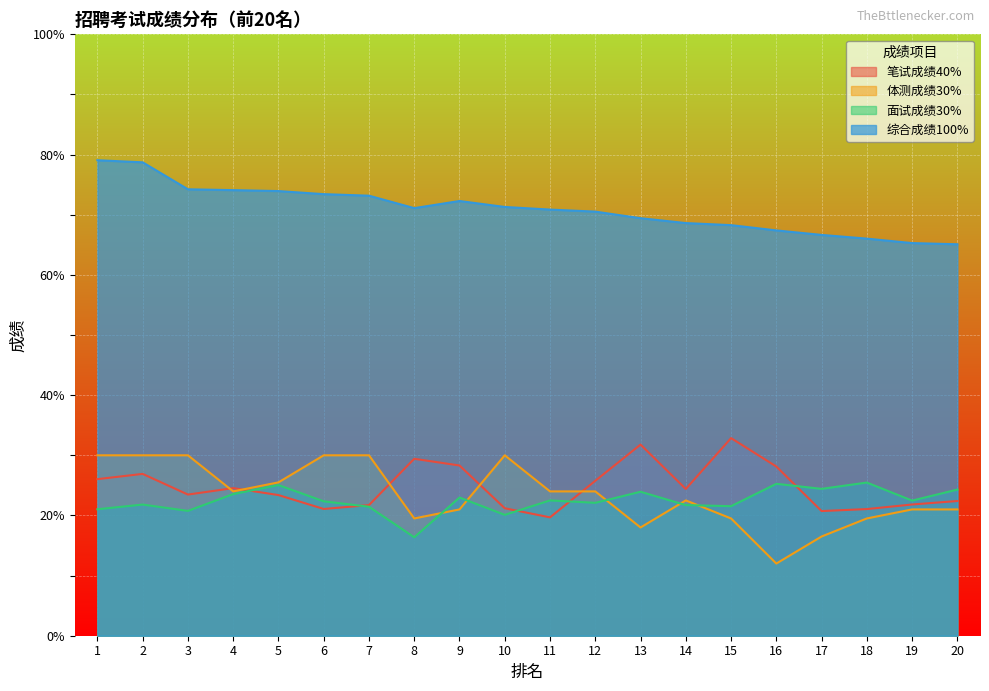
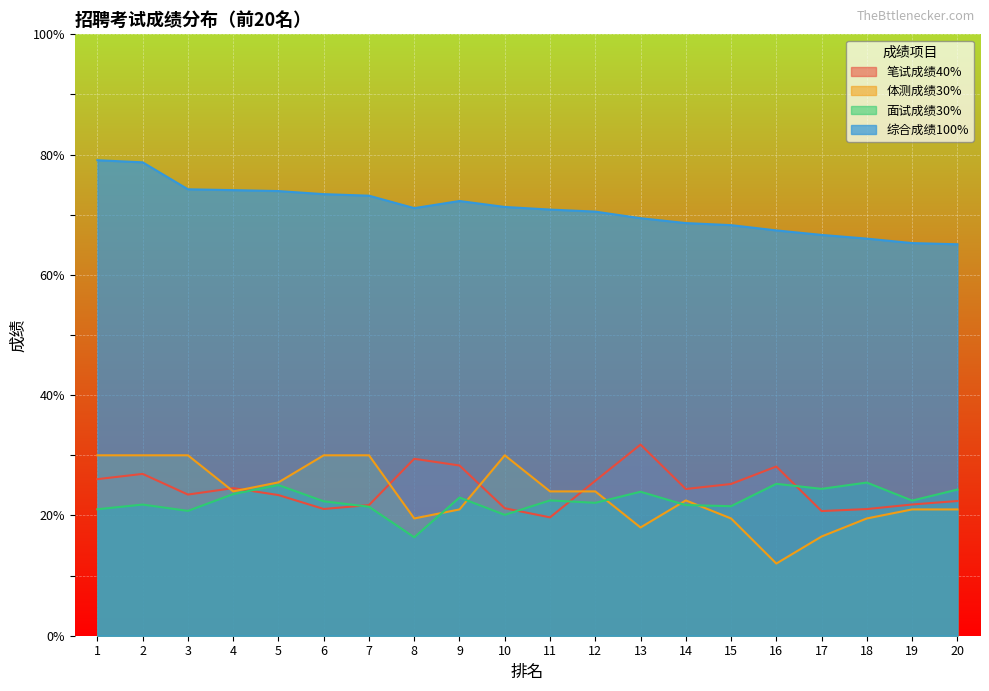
  {
    "笔试成绩40%": {
      "1": "26%",
      "2": "27%",
      "3": "23%",
      "4": "25%",
      "5": "23%",
      "6": "21%",
      "8": "29%",
      "9": "28%",
      "10": "21%",
      "11": "20%",
      "12": "26%",
      "13": "32%",
      "14": "24%",
-     "15": "33%",
+     "15": "25%",
      "16": "28%",
      "17": "21%",
      "18": "21%",
      "19": "22%",
      "20": "22%"
    },
    "体测成绩30%": {
      "1": "30%",
      "2": "30%",
      "3": "30%",
      "4": "24%",
      "5": "26%",
      "6": "30%",
      "7": "30%",
      "8": "20%",
      "9": "21%",
      "10": "30%",
      "11": "24%",
      "12": "24%",
      "13": "18%",
      "14": "23%",
      "15": "20%",
      "16": "12%",
      "17": "17%",
      "18": "20%",
      "19": "21%",
      "20": "21%"
    },
    "面试成绩30%": {
      "1": "21%",
      "2": "22%",
      "3": "21%",
      "4": "24%",
      "5": "25%",
      "6": "22%",
      "8": "16%",
      "9": "23%",
      "10": "20%",
      "11": "23%",
      "12": "22%",
      "13": "24%",
      "14": "22%",
      "15": "22%",
      "16": "25%",
      "17": "24%",
      "18": "25%",
      "19": "22%",
      "20": "24%"
    },
    "综合成绩100%": {
      "1": "79%",
      "2": "79%",
      "3": "74%",
      "4": "74%",
      "5": "74%",
      "6": "73%",
      "7": "73%",
      "8": "71%",
      "9": "72%",
      "10": "71%",
      "11": "71%",
      "12": "71%",
      "13": "69%",
      "14": "69%",
      "15": "68%",
      "16": "67%",
      "17": "67%",
      "18": "66%",
      "19": "65%",
      "20": "65%"
    }
  }
